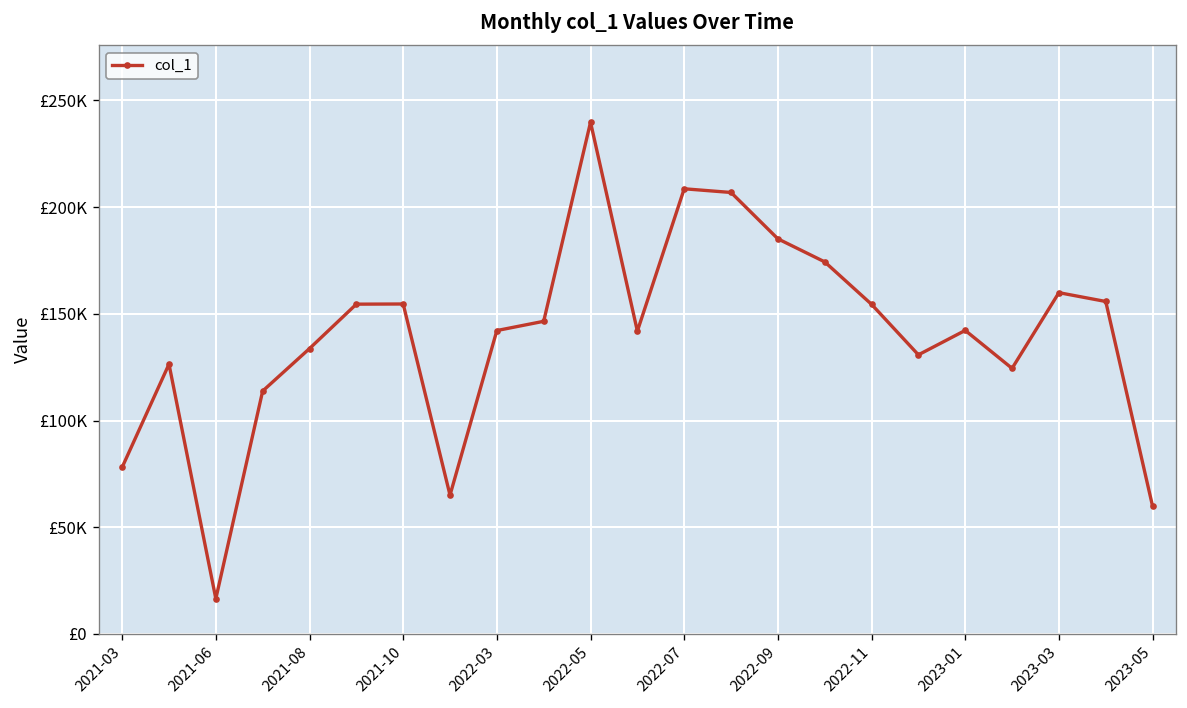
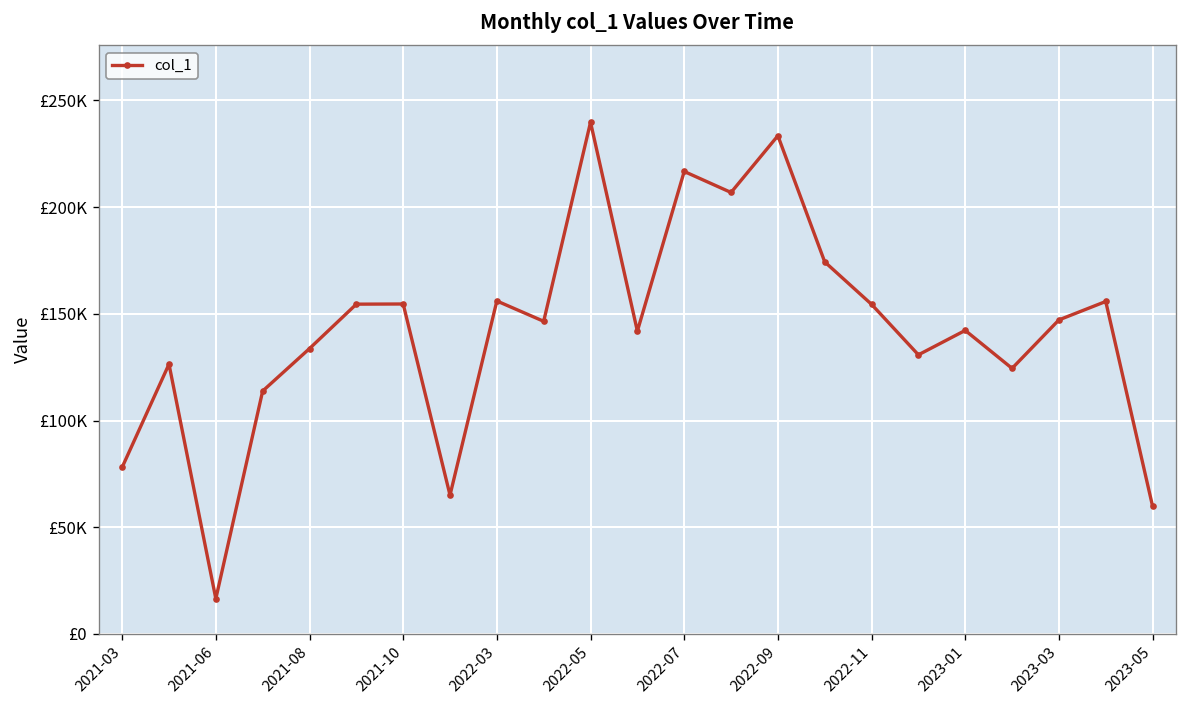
  {
    "2021-03": "£78000",
    "2021-06": "£17000",
    "2021-08": "£134000",
    "2021-10": "£155000",
-   "2022-03": "£142000",
+   "2022-03": "£156000",
    "2022-05": "£240000",
-   "2022-07": "£209000",
-   "2022-09": "£185000",
+   "2022-07": "£217000",
+   "2022-09": "£233000",
    "2022-11": "£154000",
    "2023-01": "£142000",
-   "2023-03": "£160000",
+   "2023-03": "£147000",
    "2023-05": "£60000"
  }
